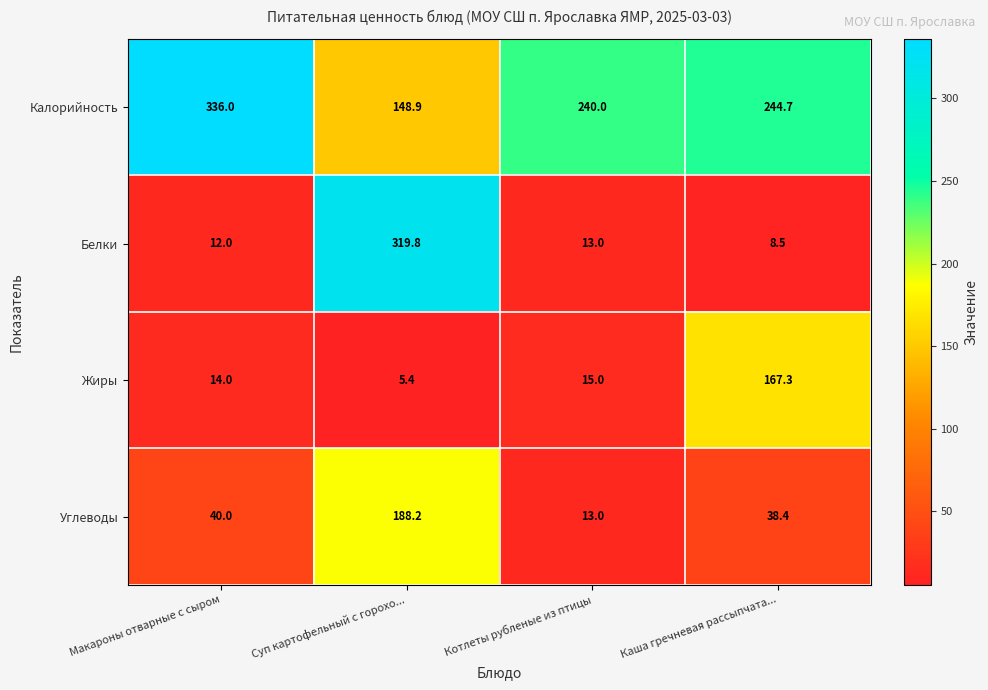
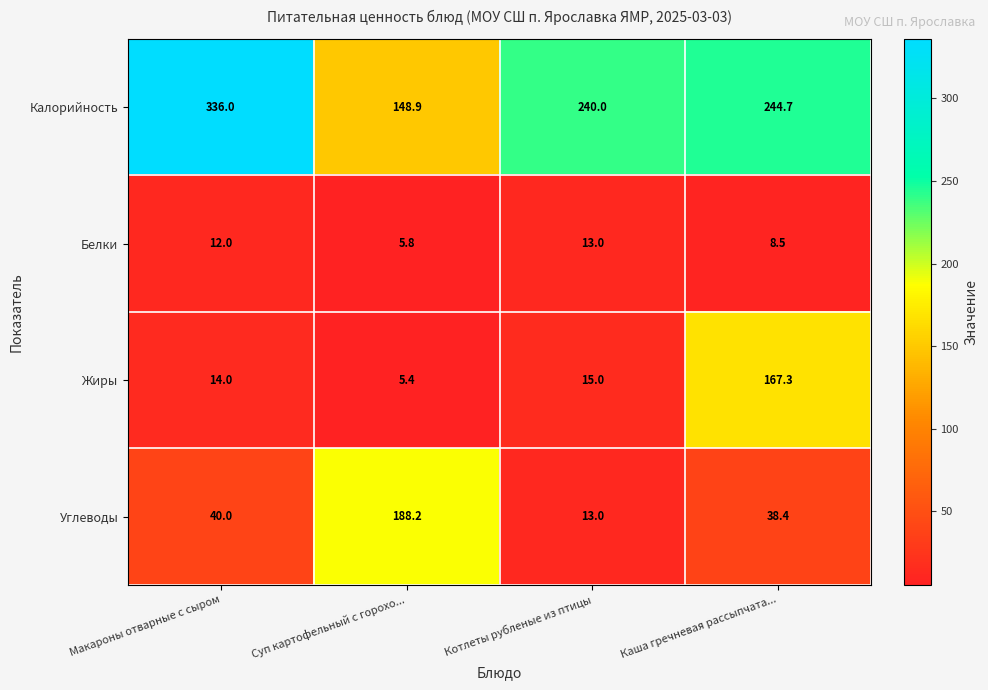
  {
    "Калорийность": {
      "Макароны отварные с сыром": 336.0,
      "Суп картофельный с горохо...": 148.9,
      "Котлеты рубленые из птицы": 240.0,
      "Каша гречневая рассыпчата...": 244.7
    },
    "Белки": {
      "Макароны отварные с сыром": 12.0,
-     "Суп картофельный с горохо...": 319.8,
+     "Суп картофельный с горохо...": 5.8,
      "Котлеты рубленые из птицы": 13.0,
      "Каша гречневая рассыпчата...": 8.5
    },
    "Жиры": {
      "Макароны отварные с сыром": 14.0,
      "Суп картофельный с горохо...": 5.4,
      "Котлеты рубленые из птицы": 15.0,
      "Каша гречневая рассыпчата...": 167.3
    },
    "Углеводы": {
      "Макароны отварные с сыром": 40.0,
      "Суп картофельный с горохо...": 188.2,
      "Котлеты рубленые из птицы": 13.0,
      "Каша гречневая рассыпчата...": 38.4
    }
  }
